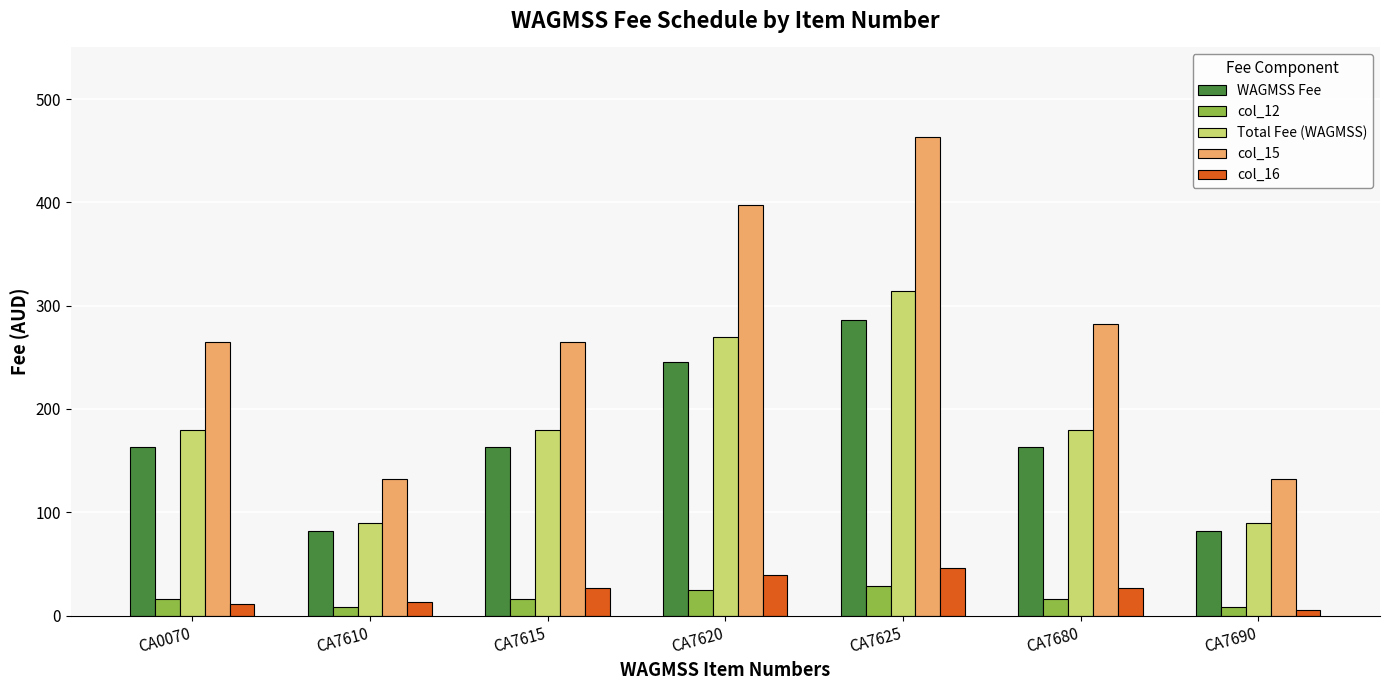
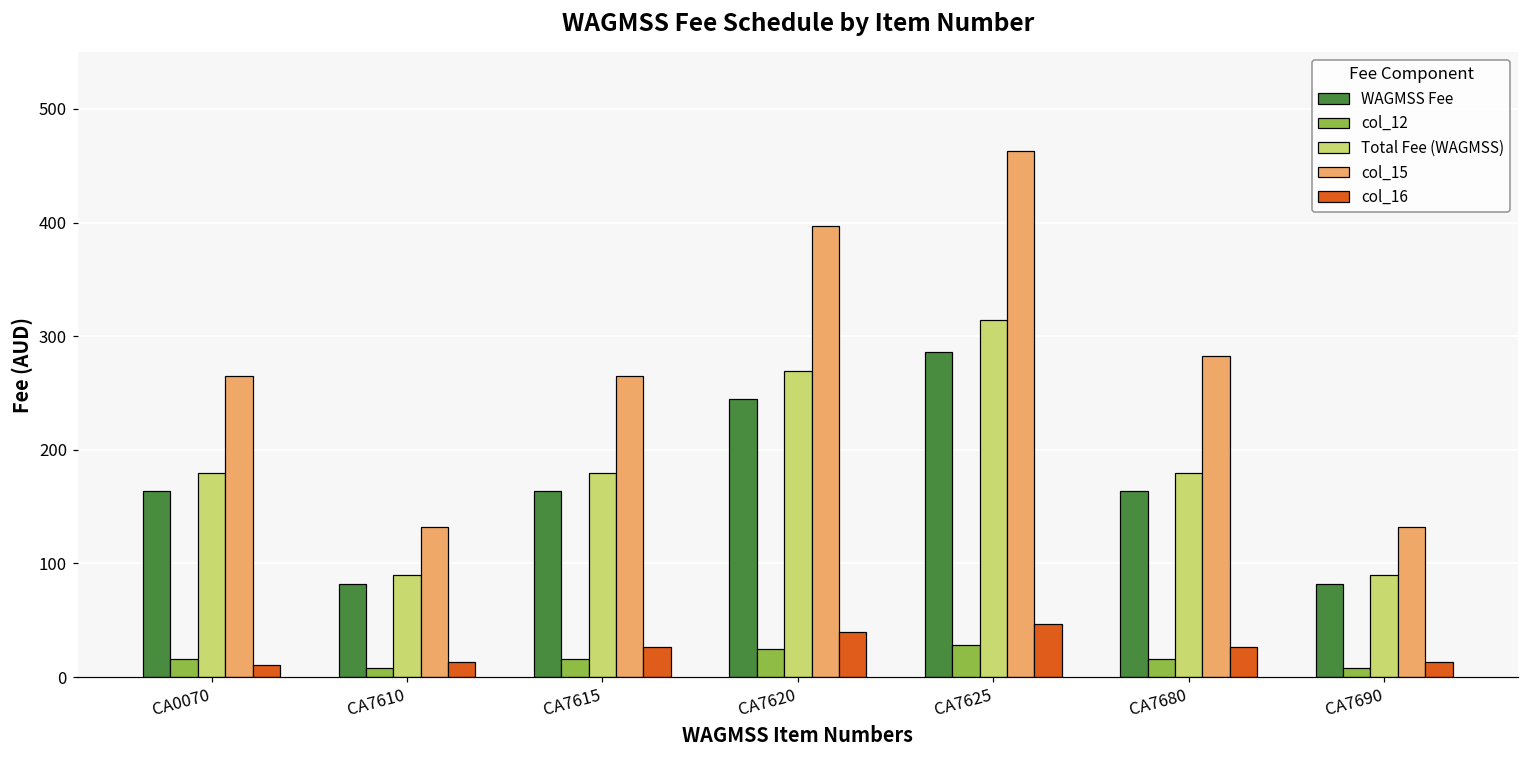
  {
    "WAGMSS Fee": {
      "CA0070": 163,
      "CA7610": 82,
      "CA7615": 163,
      "CA7620": 245,
      "CA7625": 286,
      "CA7680": 163,
      "CA7690": 82
    },
    "col_12": {
      "CA0070": 16,
      "CA7610": 8,
      "CA7615": 16,
      "CA7620": 25,
      "CA7625": 29,
      "CA7680": 16,
      "CA7690": 8
    },
    "Total Fee (WAGMSS)": {
      "CA0070": 180,
      "CA7610": 90,
      "CA7615": 180,
      "CA7620": 270,
      "CA7625": 315,
      "CA7680": 180,
      "CA7690": 90
    },
    "col_15": {
      "CA0070": 265,
      "CA7610": 132,
      "CA7615": 265,
      "CA7620": 397,
      "CA7625": 463,
      "CA7680": 282,
      "CA7690": 132
    },
    "col_16": {
      "CA0070": 11,
      "CA7610": 13,
      "CA7615": 26,
      "CA7620": 40,
      "CA7625": 46,
      "CA7680": 26,
-     "CA7690": 5
+     "CA7690": 13
    }
  }
